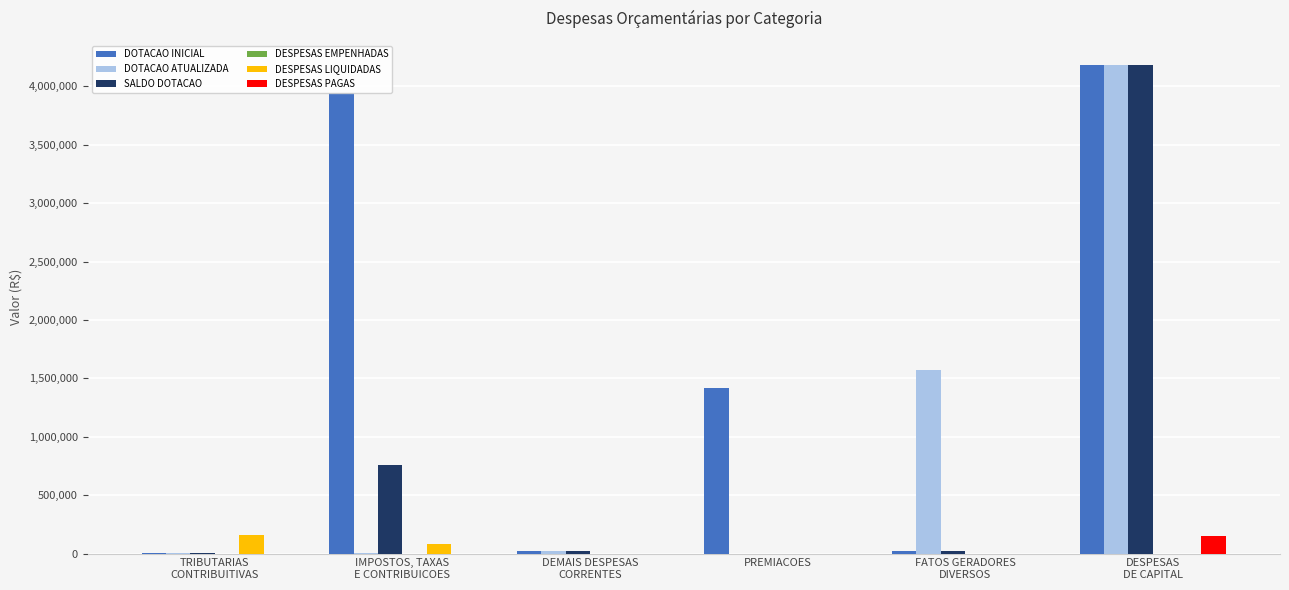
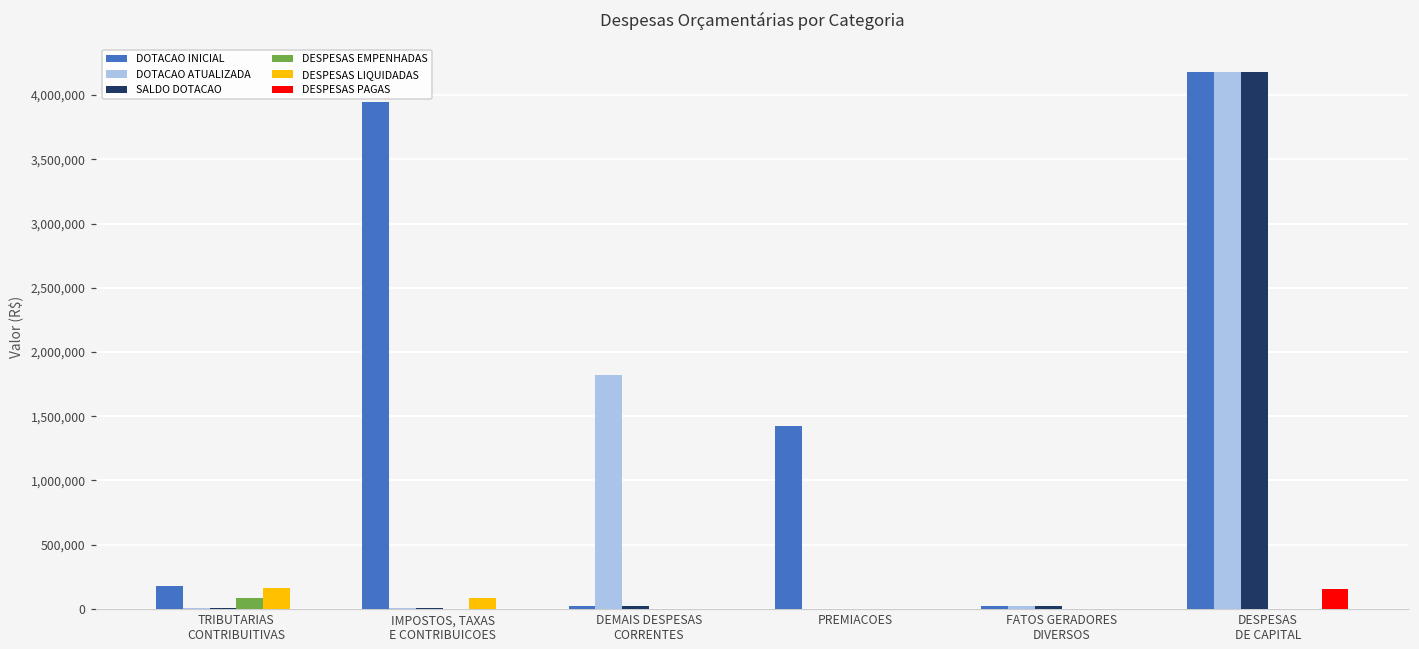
  {
    "DOTACAO INICIAL": {
-     "TRIBUTARIAS CONTRIBUITIVAS": "10,000",
+     "TRIBUTARIAS CONTRIBUITIVAS": "180,000",
      "DEMAIS DESPESAS CORRENTES": "30,000",
      "PREMIACOES": "1,420,000",
      "FATOS GERADORES DIVERSOS": "30,000",
      "DESPESAS DE CAPITAL": "4,180,000"
    },
    "DOTACAO ATUALIZADA": {
-     "DEMAIS DESPESAS CORRENTES": "30,000",
-     "FATOS GERADORES DIVERSOS": "1,570,000",
+     "DEMAIS DESPESAS CORRENTES": "1,820,000",
+     "FATOS GERADORES DIVERSOS": "30,000",
      "DESPESAS DE CAPITAL": "4,180,000"
    },
    "SALDO DOTACAO": {
-     "IMPOSTOS, TAXAS E CONTRIBUICOES": "760,000",
+     "IMPOSTOS, TAXAS E CONTRIBUICOES": "10,000",
      "DEMAIS DESPESAS CORRENTES": "20,000",
      "FATOS GERADORES DIVERSOS": "20,000",
      "DESPESAS DE CAPITAL": "4,180,000"
    },
    "DESPESAS EMPENHADAS": {
-     "TRIBUTARIAS CONTRIBUITIVAS": "0",
+     "TRIBUTARIAS CONTRIBUITIVAS": "80,000",
      "IMPOSTOS, TAXAS E CONTRIBUICOES": "0",
      "PREMIACOES": "0",
      "DESPESAS DE CAPITAL": "0"
    },
    "DESPESAS LIQUIDADAS": {
      "TRIBUTARIAS CONTRIBUITIVAS": "160,000",
      "IMPOSTOS, TAXAS E CONTRIBUICOES": "80,000",
      "PREMIACOES": "0",
      "DESPESAS DE CAPITAL": "0"
    },
    "DESPESAS PAGAS": {
      "TRIBUTARIAS CONTRIBUITIVAS": "0",
      "IMPOSTOS, TAXAS E CONTRIBUICOES": "0",
      "PREMIACOES": "0",
      "DESPESAS DE CAPITAL": "150,000"
    }
  }
